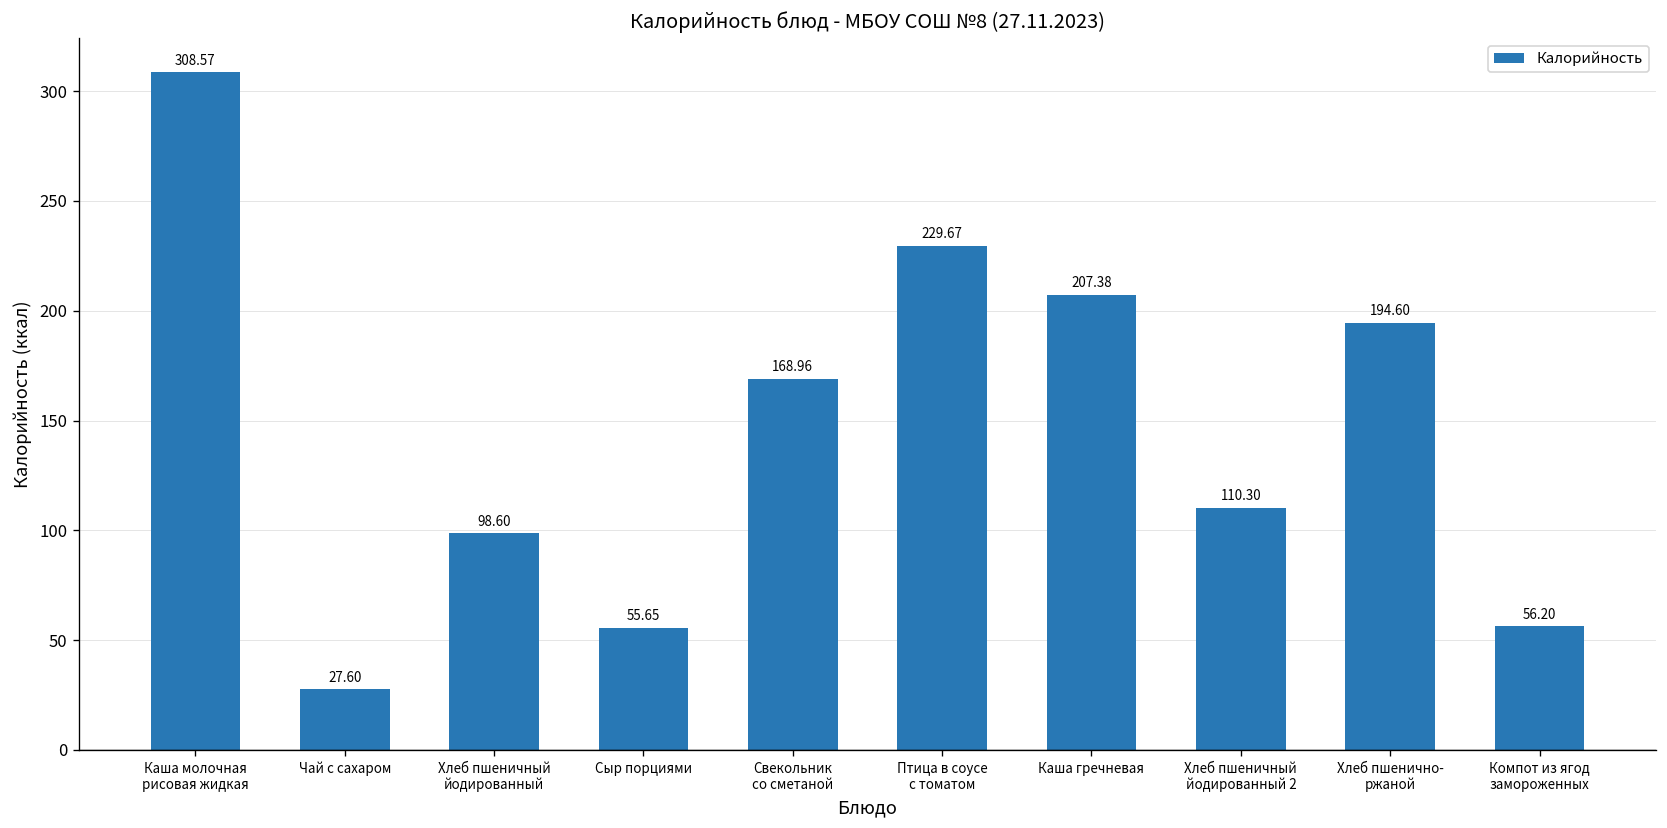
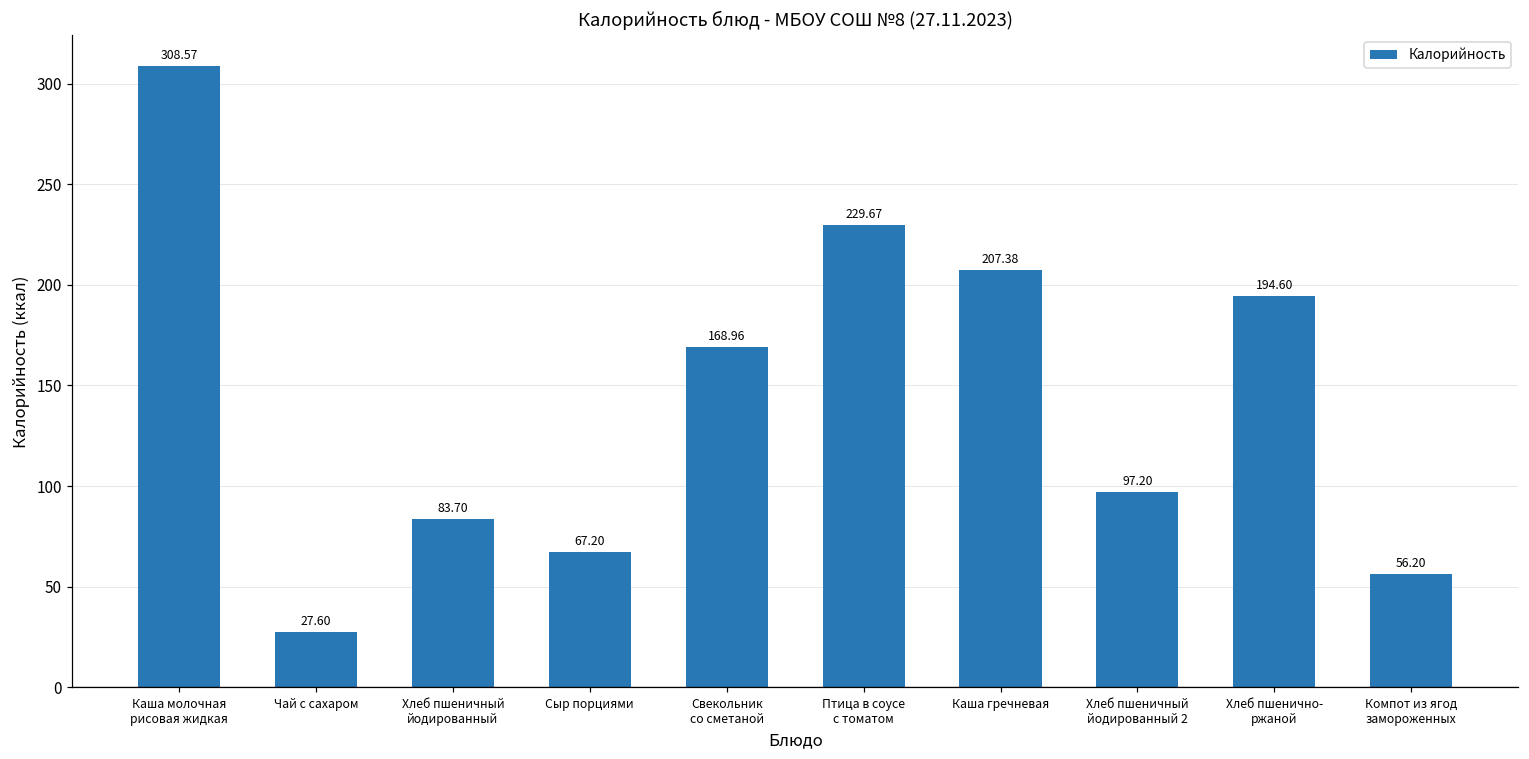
  {
    "Каша молочная рисовая жидкая": 308.57,
    "Чай с сахаром": 27.60,
-   "Хлеб пшеничный йодированный": 98.60,
-   "Сыр порциями": 55.65,
+   "Хлеб пшеничный йодированный": 83.70,
+   "Сыр порциями": 67.20,
    "Свекольник со сметаной": 168.96,
    "Птица в соусе с томатом": 229.67,
    "Каша гречневая": 207.38,
-   "Хлеб пшеничный йодированный 2": 110.30,
+   "Хлеб пшеничный йодированный 2": 97.20,
    "Хлеб пшенично- ржаной": 194.60,
    "Компот из ягод замороженных": 56.20
  }
